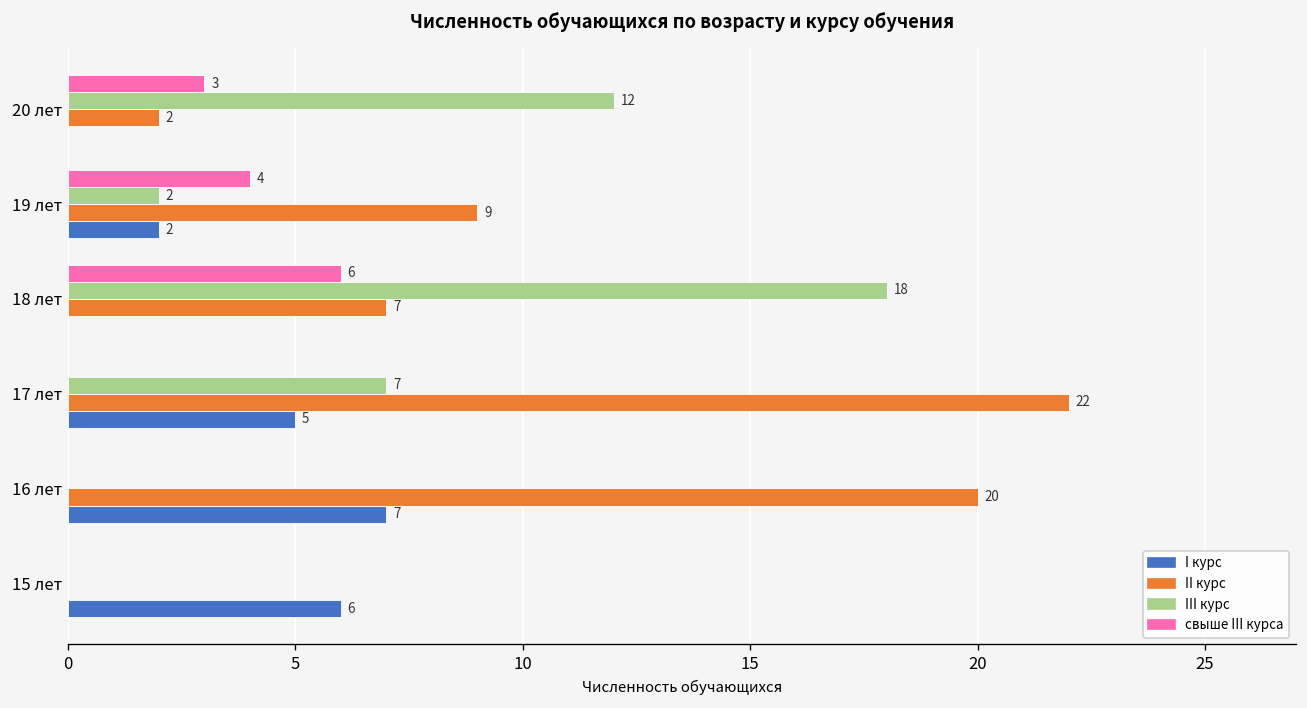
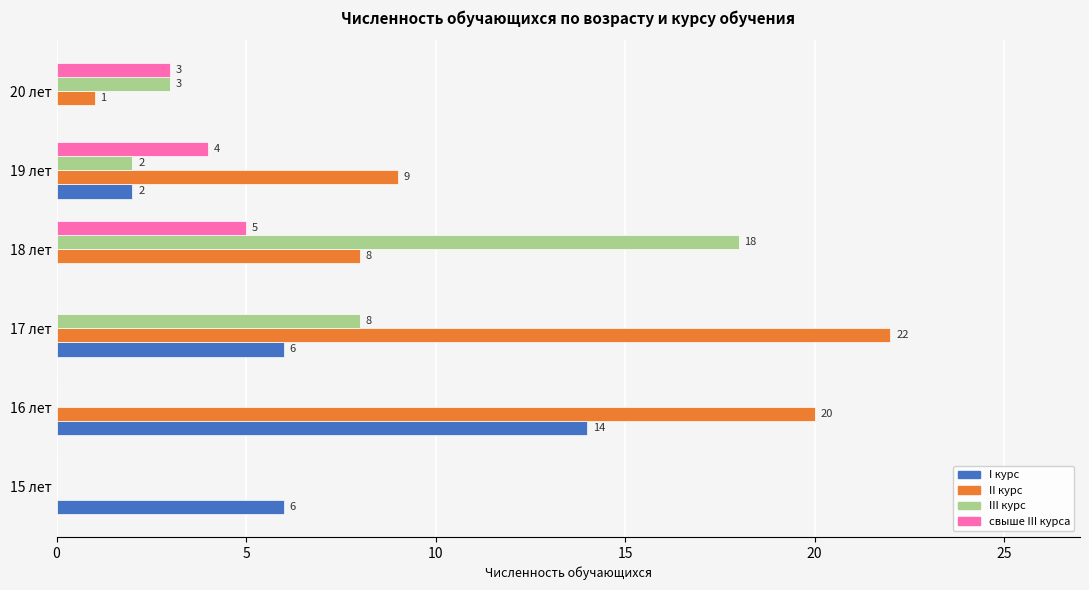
  {
    "I курс": {
      "19 лет": 2,
-     "17 лет": 5,
-     "16 лет": 7,
+     "17 лет": 6,
+     "16 лет": 14,
      "15 лет": 6
    },
    "II курс": {
-     "20 лет": 2,
+     "20 лет": 1,
      "19 лет": 9,
-     "18 лет": 7,
+     "18 лет": 8,
      "17 лет": 22,
      "16 лет": 20
    },
    "III курс": {
-     "20 лет": 12,
+     "20 лет": 3,
      "19 лет": 2,
      "18 лет": 18,
-     "17 лет": 7
+     "17 лет": 8
    },
    "свыше III курса": {
      "20 лет": 3,
      "19 лет": 4,
-     "18 лет": 6
+     "18 лет": 5
    }
  }
